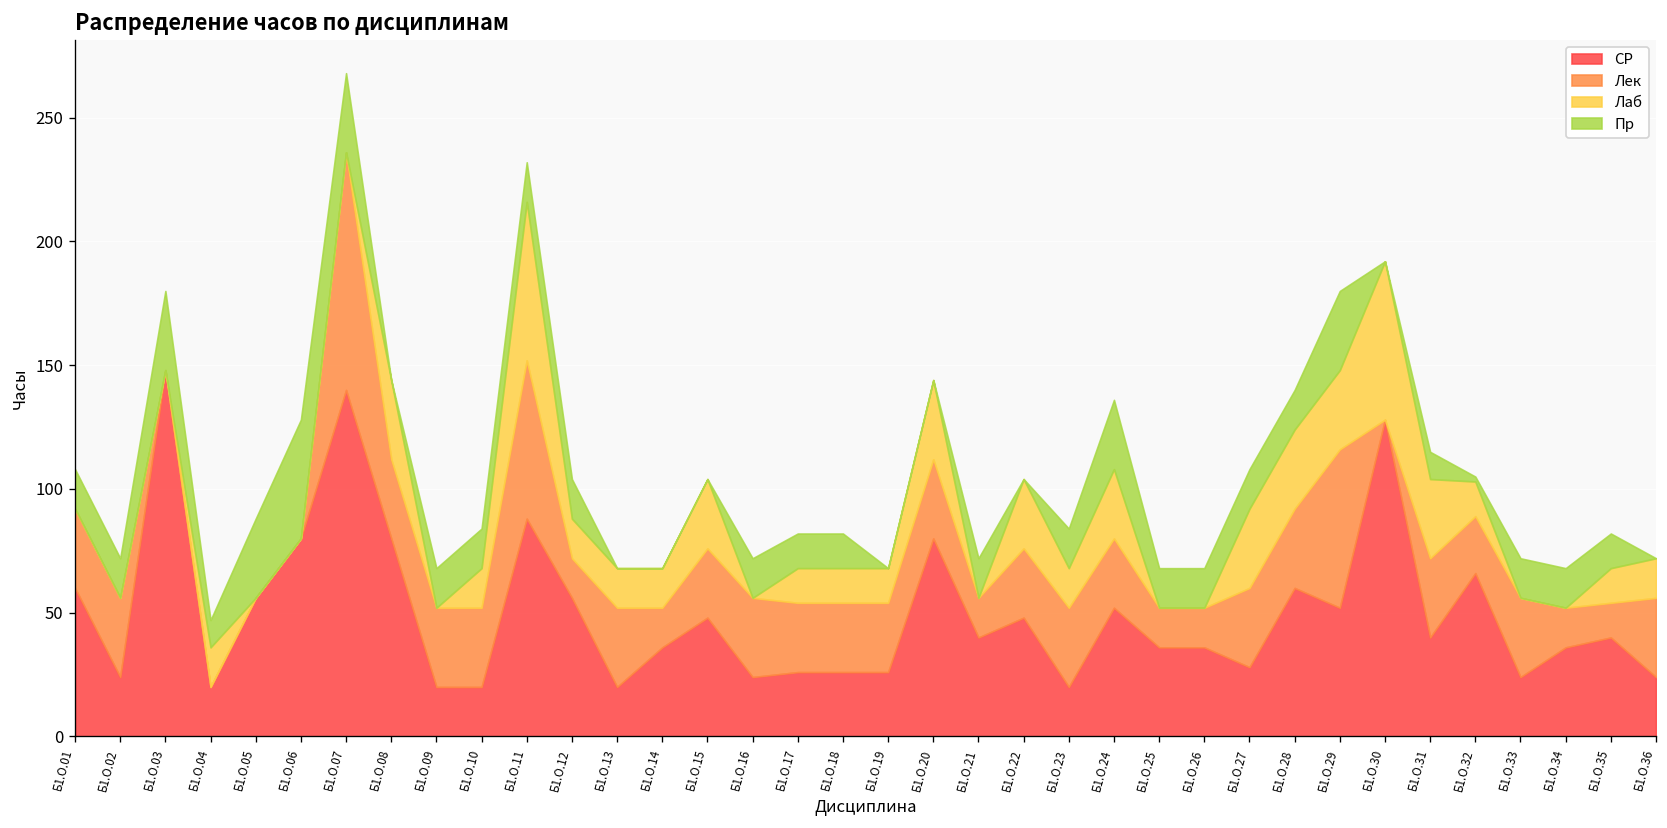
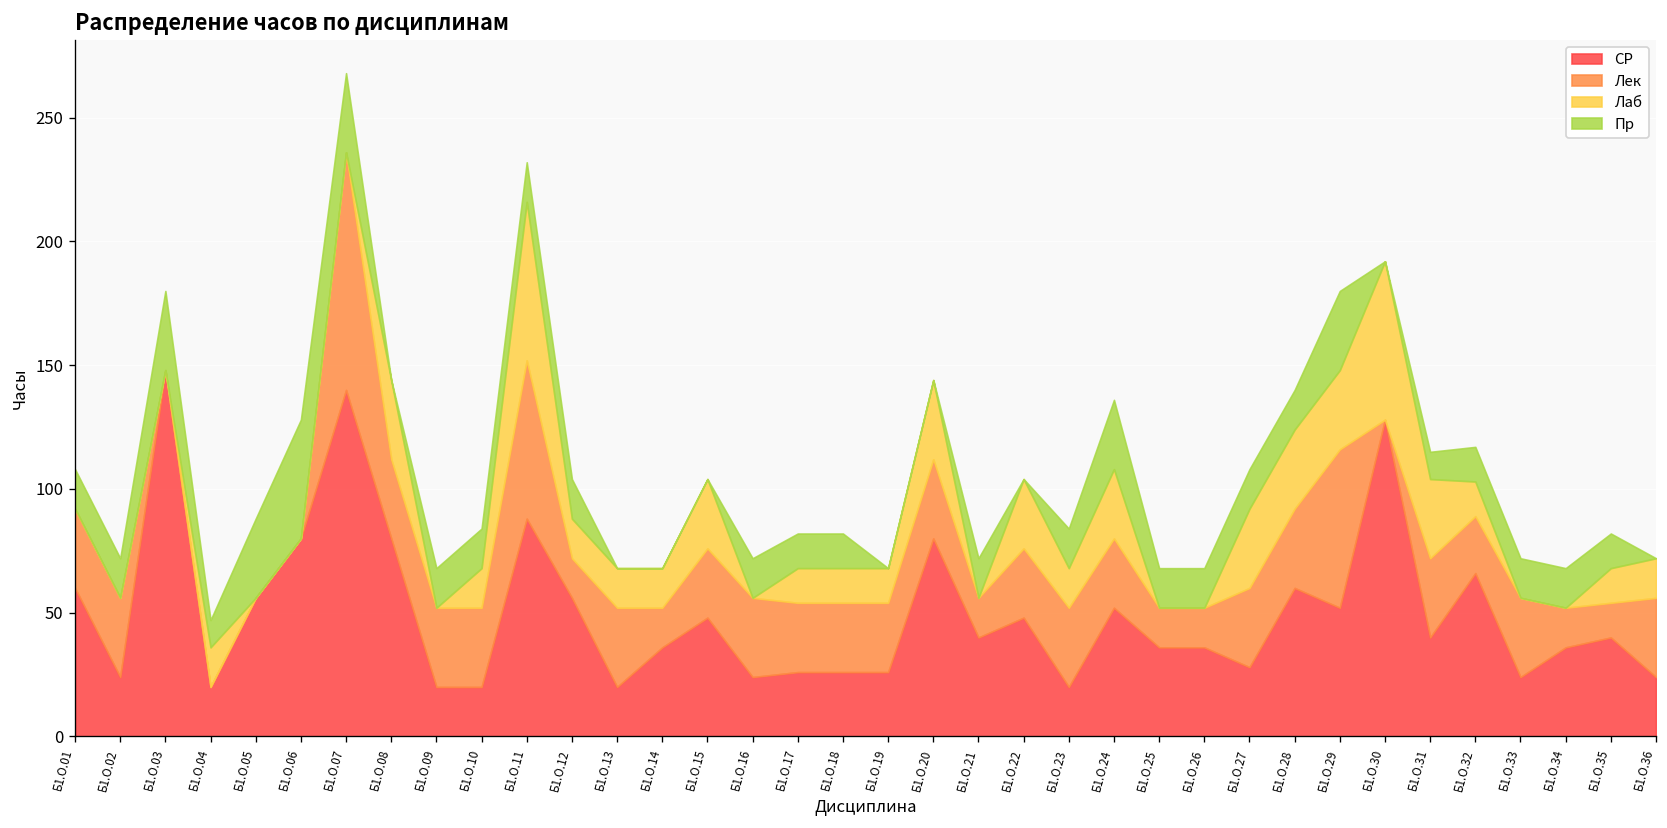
  {
    "СР": {
      "Б1.О.01": 60,
      "Б1.О.02": 24,
      "Б1.О.07": 140,
      "Б1.О.08": 80,
      "Б1.О.09": 20,
      "Б1.О.10": 20,
      "Б1.О.11": 88,
      "Б1.О.12": 56,
      "Б1.О.13": 20,
      "Б1.О.14": 36,
      "Б1.О.15": 48,
      "Б1.О.16": 24,
      "Б1.О.17": 26,
      "Б1.О.18": 26,
      "Б1.О.19": 26,
      "Б1.О.20": 80,
      "Б1.О.21": 40,
      "Б1.О.22": 48,
      "Б1.О.23": 20,
      "Б1.О.24": 52,
      "Б1.О.25": 36,
      "Б1.О.26": 36,
      "Б1.О.27": 28,
      "Б1.О.28": 60,
      "Б1.О.29": 52,
      "Б1.О.31": 40,
      "Б1.О.32": 66,
      "Б1.О.33": 24,
      "Б1.О.34": 36,
      "Б1.О.35": 40,
      "Б1.О.36": 24
    },
    "Лек": {
      "Б1.О.08": 32,
      "Б1.О.10": 32,
      "Б1.О.11": 64,
      "Б1.О.12": 16,
      "Б1.О.13": 32,
      "Б1.О.14": 16,
      "Б1.О.15": 28,
      "Б1.О.17": 28,
      "Б1.О.18": 28,
      "Б1.О.19": 28,
      "Б1.О.20": 32,
      "Б1.О.22": 28,
      "Б1.О.23": 32,
      "Б1.О.24": 28,
      "Б1.О.27": 32,
      "Б1.О.28": 32,
      "Б1.О.29": 64,
      "Б1.О.31": 32,
      "Б1.О.32": 23,
      "Б1.О.35": 14,
      "Б1.О.36": 32
    },
    "Лаб": {
      "Б1.О.04": 16,
      "Б1.О.10": 16,
      "Б1.О.11": 64,
      "Б1.О.12": 16,
      "Б1.О.17": 14,
      "Б1.О.18": 14,
      "Б1.О.23": 16,
      "Б1.О.24": 28,
      "Б1.О.27": 32,
      "Б1.О.28": 32,
      "Б1.О.29": 32,
      "Б1.О.31": 32,
      "Б1.О.32": 14,
      "Б1.О.35": 14
    },
    "Пр": {
      "Б1.О.01": 16,
      "Б1.О.02": 16,
      "Б1.О.03": 32,
      "Б1.О.04": 11,
      "Б1.О.05": 32,
      "Б1.О.06": 48,
      "Б1.О.07": 32,
      "Б1.О.09": 16,
      "Б1.О.10": 16,
      "Б1.О.11": 16,
      "Б1.О.12": 16,
      "Б1.О.16": 16,
      "Б1.О.17": 14,
      "Б1.О.18": 14,
      "Б1.О.21": 16,
      "Б1.О.23": 16,
      "Б1.О.24": 28,
      "Б1.О.25": 16,
      "Б1.О.26": 16,
      "Б1.О.27": 16,
      "Б1.О.28": 16,
      "Б1.О.29": 32,
      "Б1.О.31": 11,
-     "Б1.О.32": 2,
+     "Б1.О.32": 14,
      "Б1.О.33": 16,
      "Б1.О.34": 16,
      "Б1.О.35": 14
    }
  }
